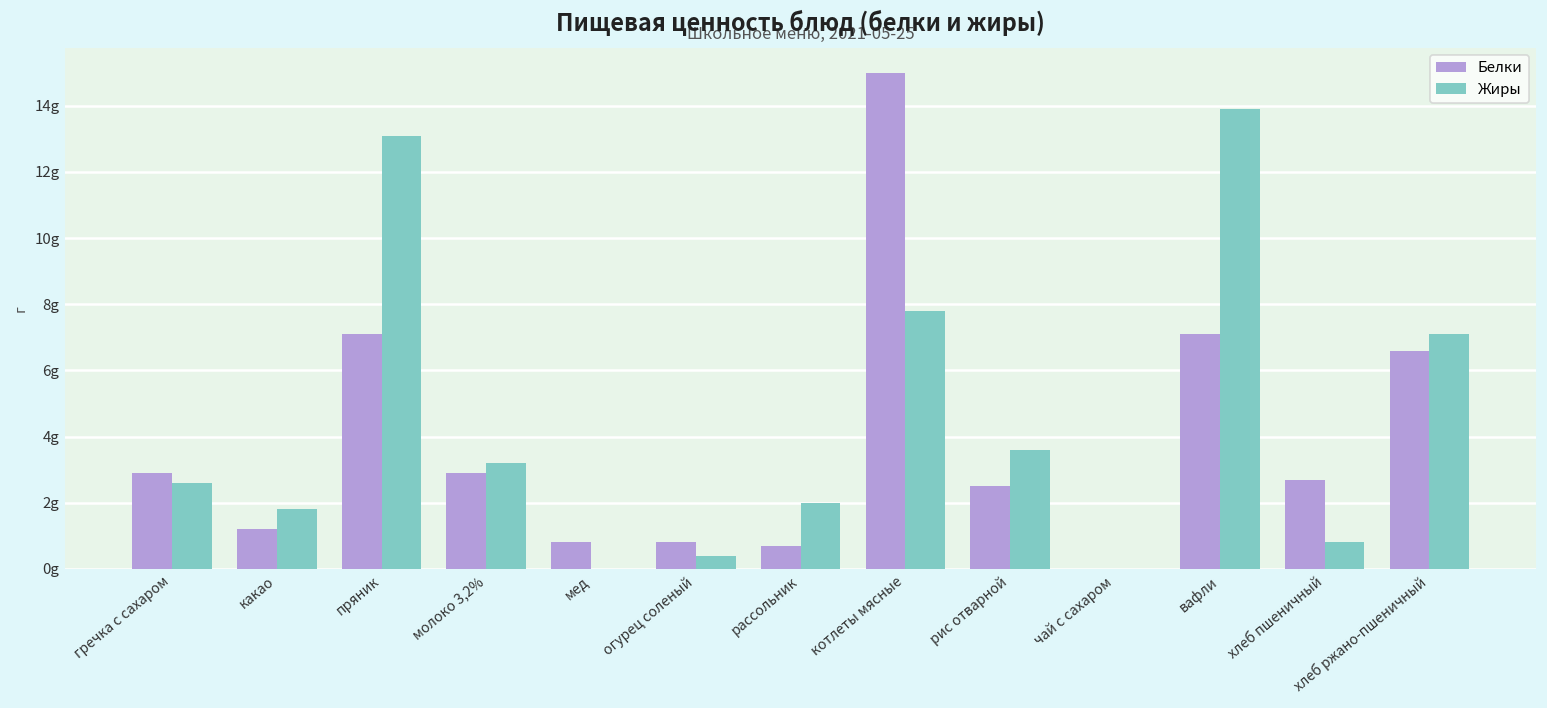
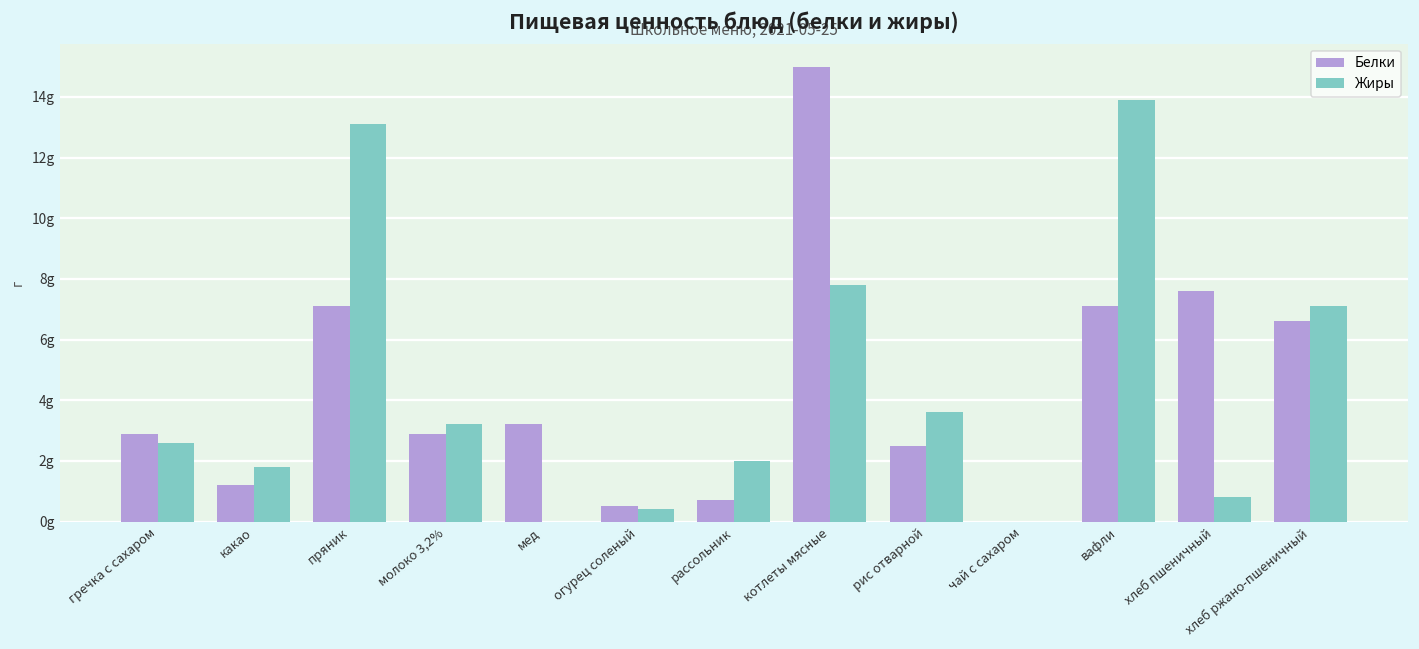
  {
    "Белки": {
      "гречка с сахаром": "2.9g",
      "какао": "1.2g",
      "пряник": "7.1g",
      "молоко 3,2%": "2.9g",
-     "мед": "0.8g",
-     "огурец соленый": "0.8g",
+     "мед": "3.2g",
+     "огурец соленый": "0.5g",
      "рассольник": "0.7g",
      "рис отварной": "2.5g",
      "чай с сахаром": "0.0g",
      "вафли": "7.1g",
-     "хлеб пшеничный": "2.7g",
+     "хлеб пшеничный": "7.6g",
      "хлеб ржано-пшеничный": "6.6g"
    },
    "Жиры": {
      "гречка с сахаром": "2.6g",
      "какао": "1.8g",
      "пряник": "13.1g",
      "молоко 3,2%": "3.2g",
      "мед": "0.0g",
      "огурец соленый": "0.4g",
      "рассольник": "2.0g",
      "котлеты мясные": "7.8g",
      "рис отварной": "3.6g",
      "чай с сахаром": "0.0g",
      "вафли": "13.9g",
      "хлеб пшеничный": "0.8g",
      "хлеб ржано-пшеничный": "7.1g"
    }
  }
